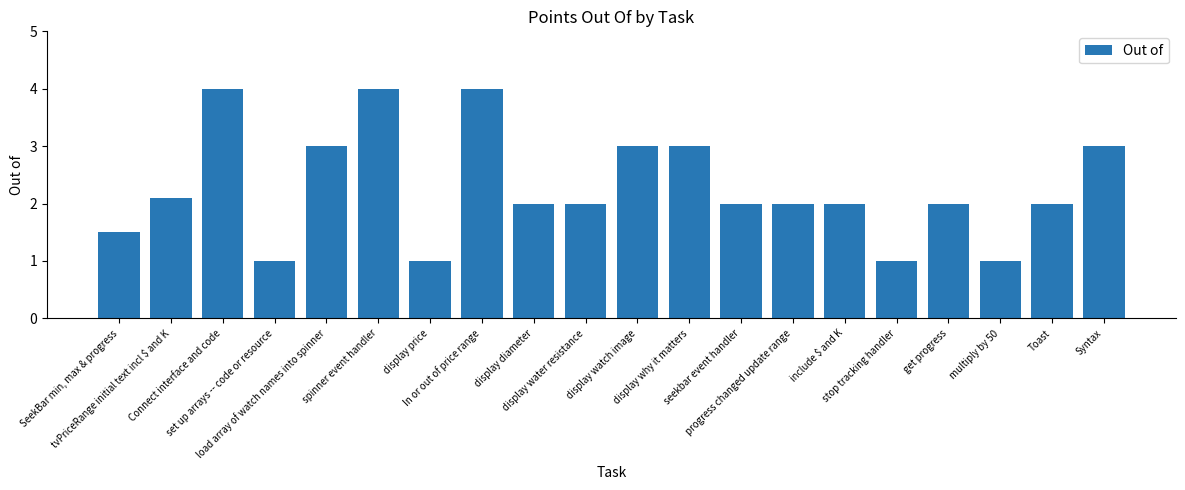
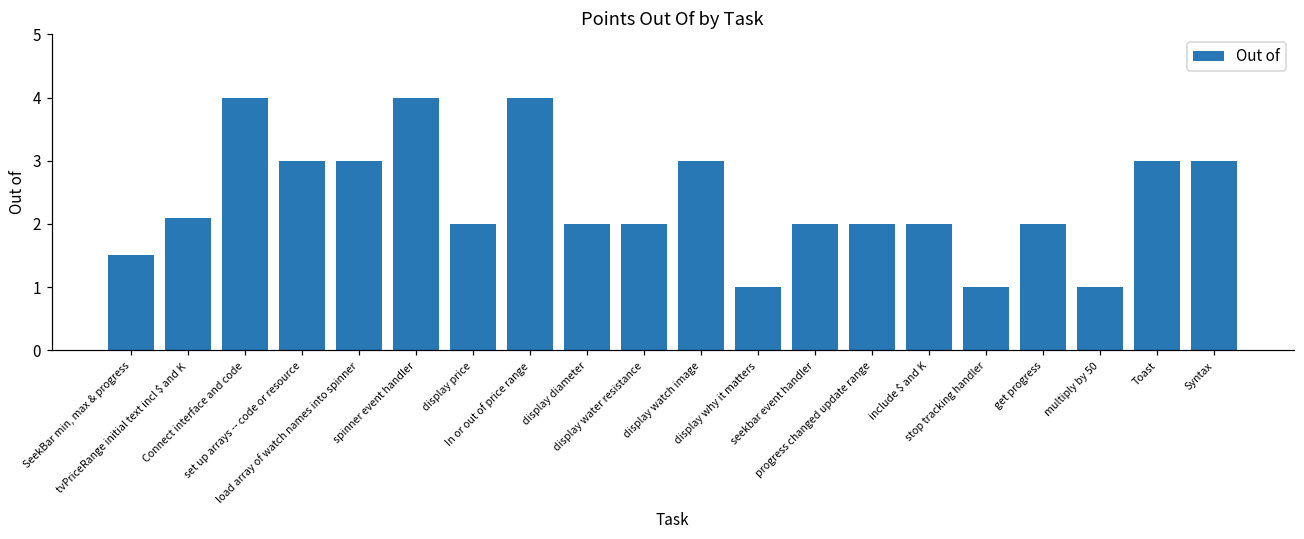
  {
    "SeekBar min, max & progress": 1.5,
    "tvPriceRange initial text incl $ and K": 2.1,
    "Connect interface and code": 4,
-   "set up arrays -- code or resource": 1,
+   "set up arrays -- code or resource": 3,
    "load array of watch names into spinner": 3,
    "spinner event handler": 4,
-   "display price": 1,
+   "display price": 2,
    "In or out of price range": 4,
    "display diameter": 2,
    "display water resistance": 2,
    "display watch image": 3,
-   "display why it matters": 3,
+   "display why it matters": 1,
    "seekbar event handler": 2,
    "progress changed update range": 2,
    "include $ and K": 2,
    "stop tracking handler": 1,
    "get progress": 2,
    "multiply by 50": 1,
-   "Toast": 2,
+   "Toast": 3,
    "Syntax": 3
  }
